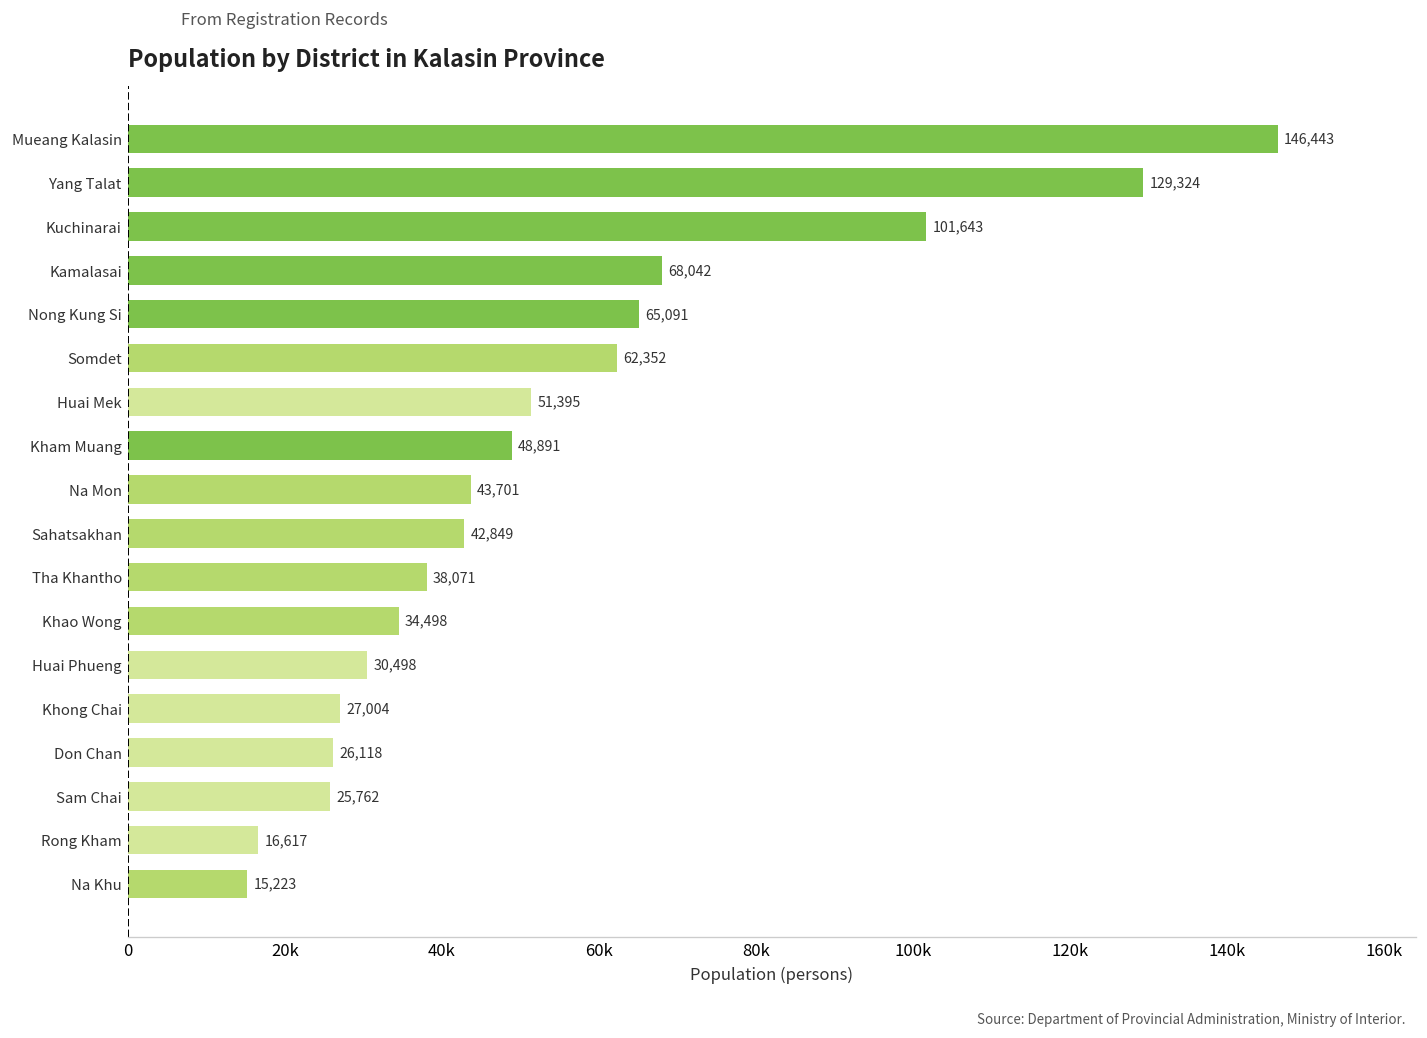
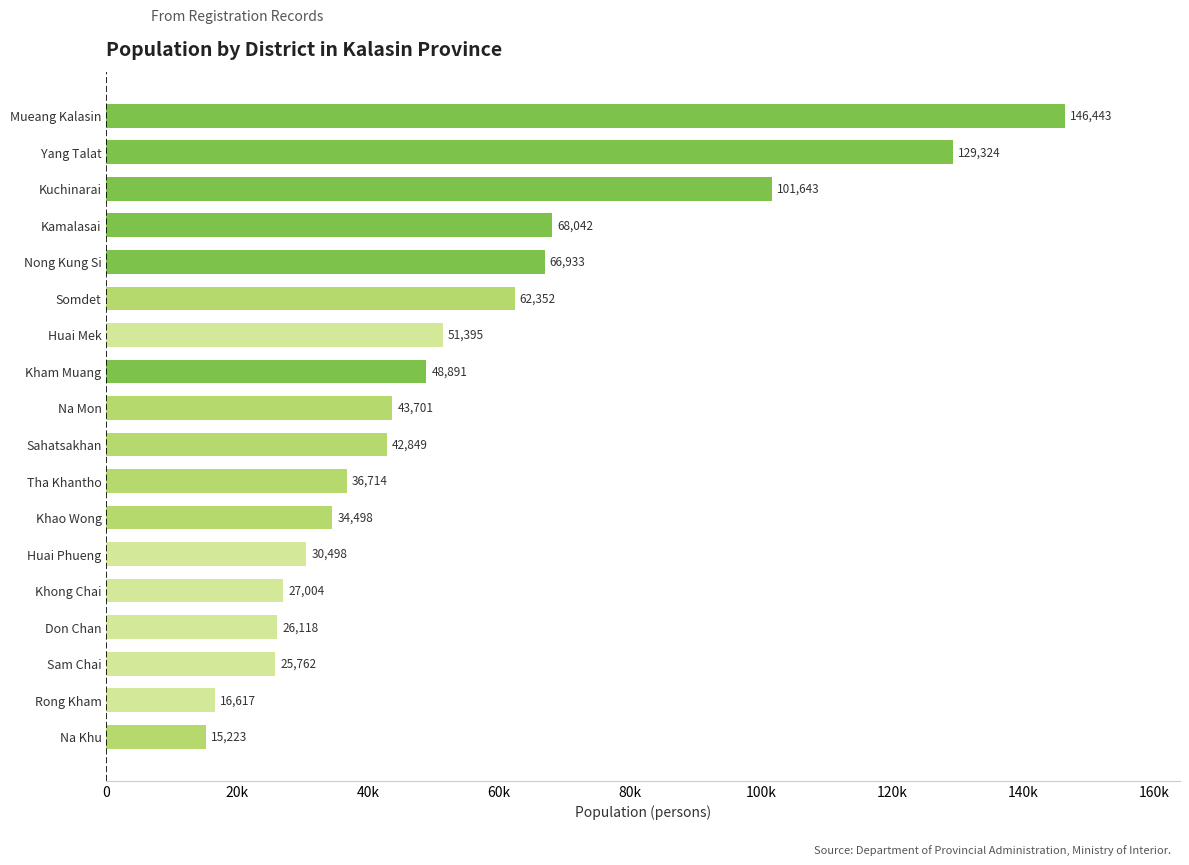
  {
    "Mueang Kalasin": "146,443",
    "Yang Talat": "129,324",
    "Kuchinarai": "101,643",
    "Kamalasai": "68,042",
-   "Nong Kung Si": "65,091",
+   "Nong Kung Si": "66,933",
    "Somdet": "62,352",
    "Huai Mek": "51,395",
    "Kham Muang": "48,891",
    "Na Mon": "43,701",
    "Sahatsakhan": "42,849",
-   "Tha Khantho": "38,071",
+   "Tha Khantho": "36,714",
    "Khao Wong": "34,498",
    "Huai Phueng": "30,498",
    "Khong Chai": "27,004",
    "Don Chan": "26,118",
    "Sam Chai": "25,762",
    "Rong Kham": "16,617",
    "Na Khu": "15,223"
  }
